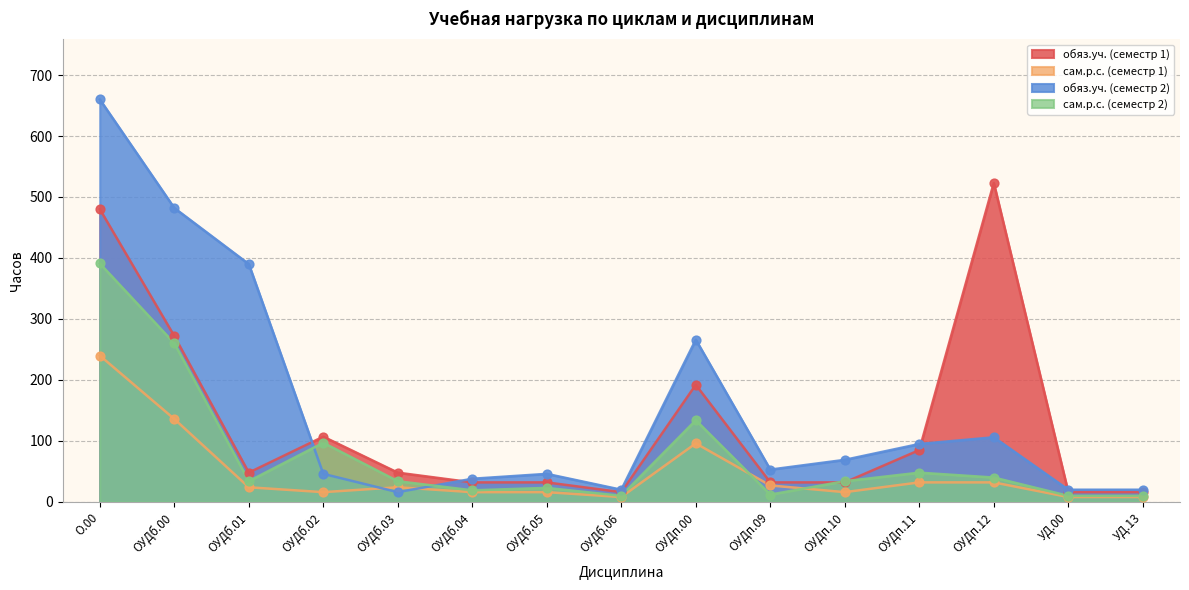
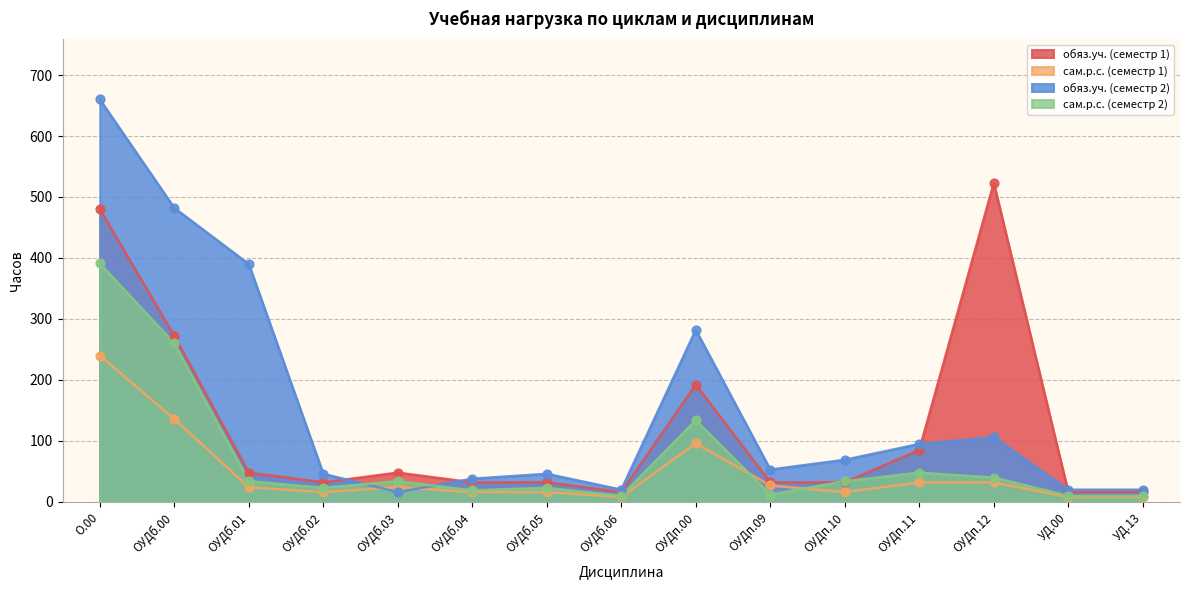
  {
    "обяз.уч. (семестр 1)": {
      "О.00": 480,
      "ОУДб.00": 270,
      "ОУДб.01": 50,
-     "ОУДб.02": 110,
+     "ОУДб.02": 30,
      "ОУДб.03": 50,
      "ОУДб.04": 30,
      "ОУДб.05": 30,
      "ОУДп.00": 190,
      "ОУДп.09": 30,
      "ОУДп.11": 90,
      "ОУДп.12": 520
    },
    "сам.р.с. (семестр 1)": {
      "О.00": 240,
      "ОУДб.00": 140,
      "ОУДб.01": 20,
      "ОУДб.02": 20,
      "ОУДб.03": 20,
      "ОУДб.05": 20,
      "ОУДп.00": 100,
      "ОУДп.09": 30,
      "ОУДп.10": 20,
      "ОУДп.11": 30,
      "ОУДп.12": 30
    },
    "обяз.уч. (семестр 2)": {
      "О.00": 660,
      "ОУДб.00": 480,
      "ОУДб.01": 390,
      "ОУДб.02": 50,
      "ОУДб.03": 20,
      "ОУДб.04": 40,
      "ОУДб.05": 50,
-     "ОУДп.00": 270,
+     "ОУДп.00": 280,
      "ОУДп.09": 50,
      "ОУДп.10": 70,
      "ОУДп.11": 100,
      "ОУДп.12": 110
    },
    "сам.р.с. (семестр 2)": {
      "О.00": 390,
      "ОУДб.00": 260,
      "ОУДб.01": 30,
-     "ОУДб.02": 100,
+     "ОУДб.02": 20,
      "ОУДб.03": 30,
      "ОУДб.05": 20,
      "ОУДп.00": 130,
      "ОУДп.09": 10,
      "ОУДп.11": 50,
      "ОУДп.12": 40
    }
  }
